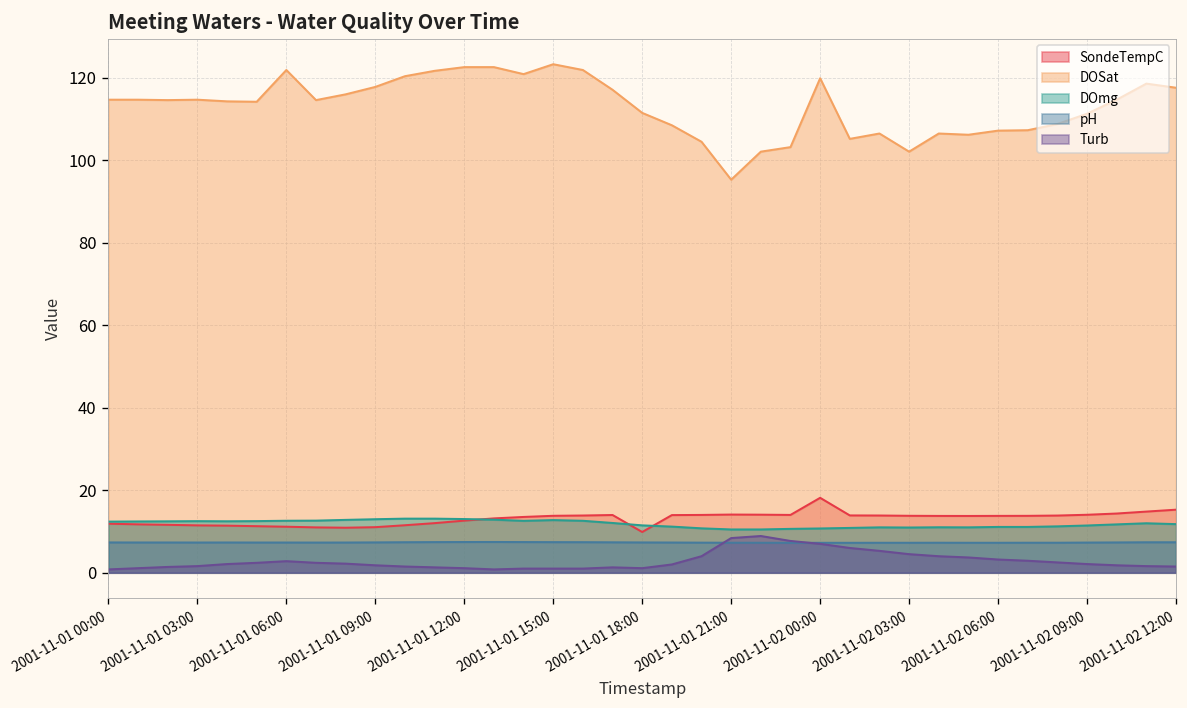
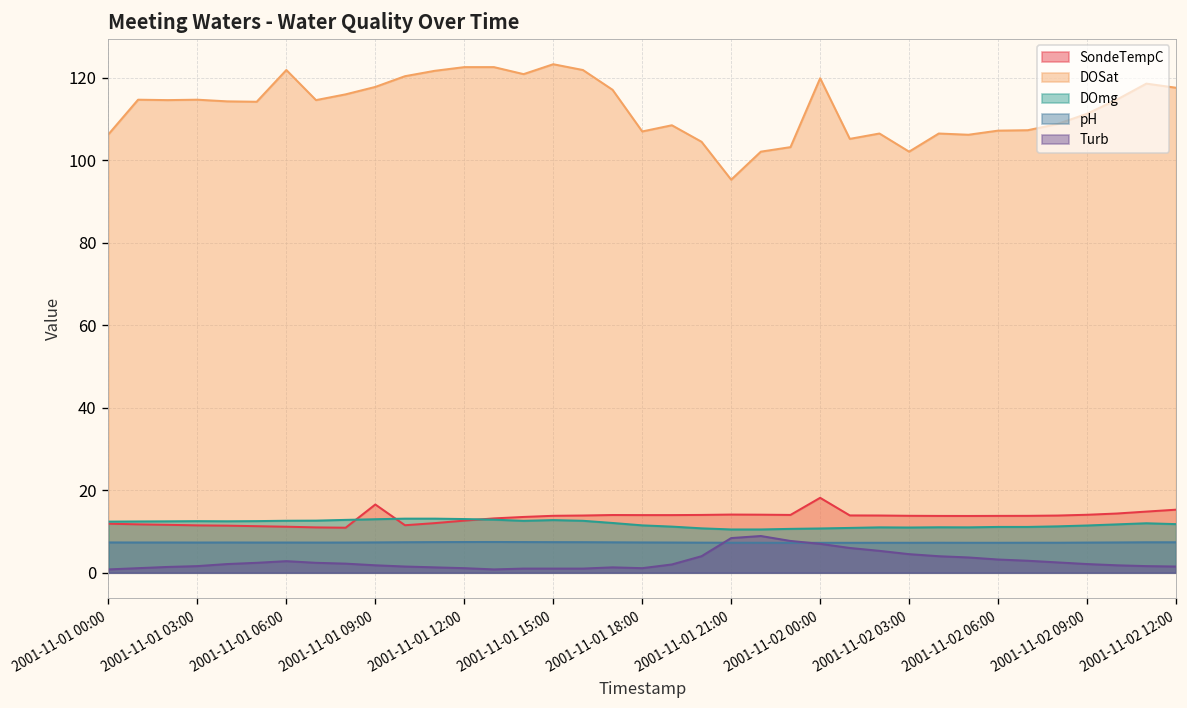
  {
    "SondeTempC": {
      "2001-11-01 03:00": 11,
      "2001-11-01 06:00": 11,
-     "2001-11-01 09:00": 11,
+     "2001-11-01 09:00": 17,
      "2001-11-01 15:00": 14,
-     "2001-11-01 18:00": 10,
+     "2001-11-01 18:00": 14,
      "2001-11-01 21:00": 14,
      "2001-11-02 00:00": 18,
      "2001-11-02 03:00": 14,
      "2001-11-02 06:00": 14,
      "2001-11-02 09:00": 14,
      "2001-11-02 12:00": 15
    },
    "DOSat": {
-     "2001-11-01 00:00": 115,
+     "2001-11-01 00:00": 106,
      "2001-11-01 03:00": 115,
      "2001-11-01 06:00": 122,
      "2001-11-01 09:00": 118,
      "2001-11-01 12:00": 123,
      "2001-11-01 15:00": 123,
-     "2001-11-01 18:00": 112,
+     "2001-11-01 18:00": 107,
      "2001-11-01 21:00": 95,
      "2001-11-02 00:00": 120,
      "2001-11-02 03:00": 102,
      "2001-11-02 06:00": 107,
      "2001-11-02 12:00": 118
    }
  }
